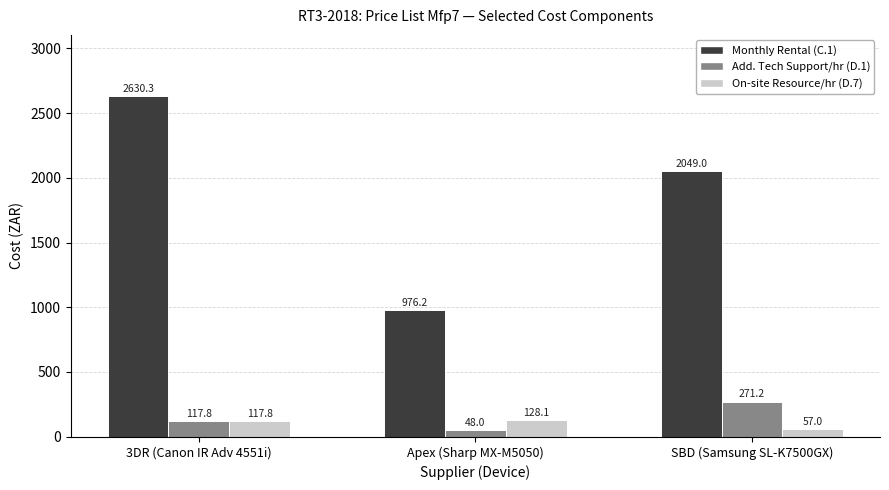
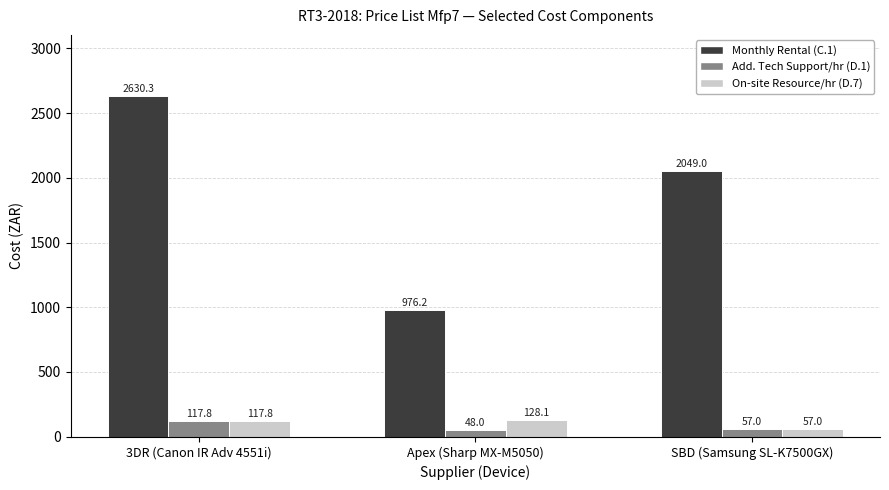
  {
    "Monthly Rental (C.1)": {
      "3DR (Canon IR Adv 4551i)": 2630.3,
      "Apex (Sharp MX-M5050)": 976.2,
      "SBD (Samsung SL-K7500GX)": 2049.0
    },
    "Add. Tech Support/hr (D.1)": {
      "3DR (Canon IR Adv 4551i)": 117.8,
      "Apex (Sharp MX-M5050)": 48.0,
-     "SBD (Samsung SL-K7500GX)": 271.2
+     "SBD (Samsung SL-K7500GX)": 57.0
    },
    "On-site Resource/hr (D.7)": {
      "3DR (Canon IR Adv 4551i)": 117.8,
      "Apex (Sharp MX-M5050)": 128.1,
      "SBD (Samsung SL-K7500GX)": 57.0
    }
  }
